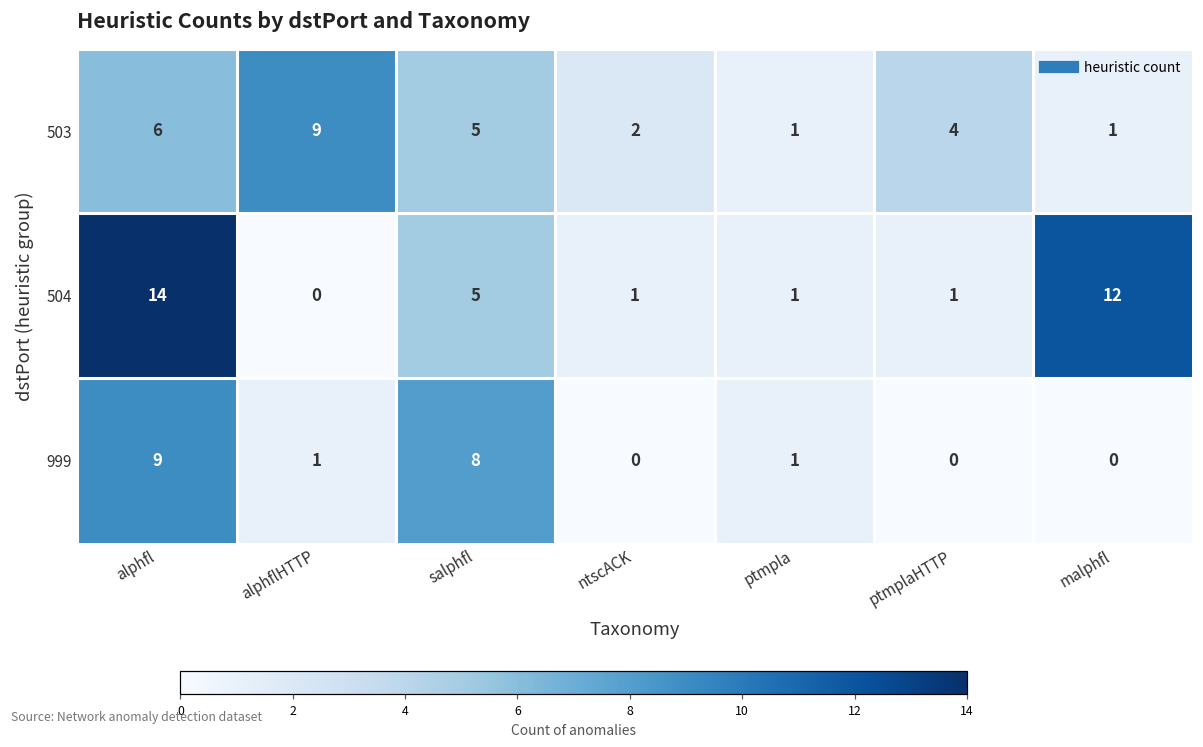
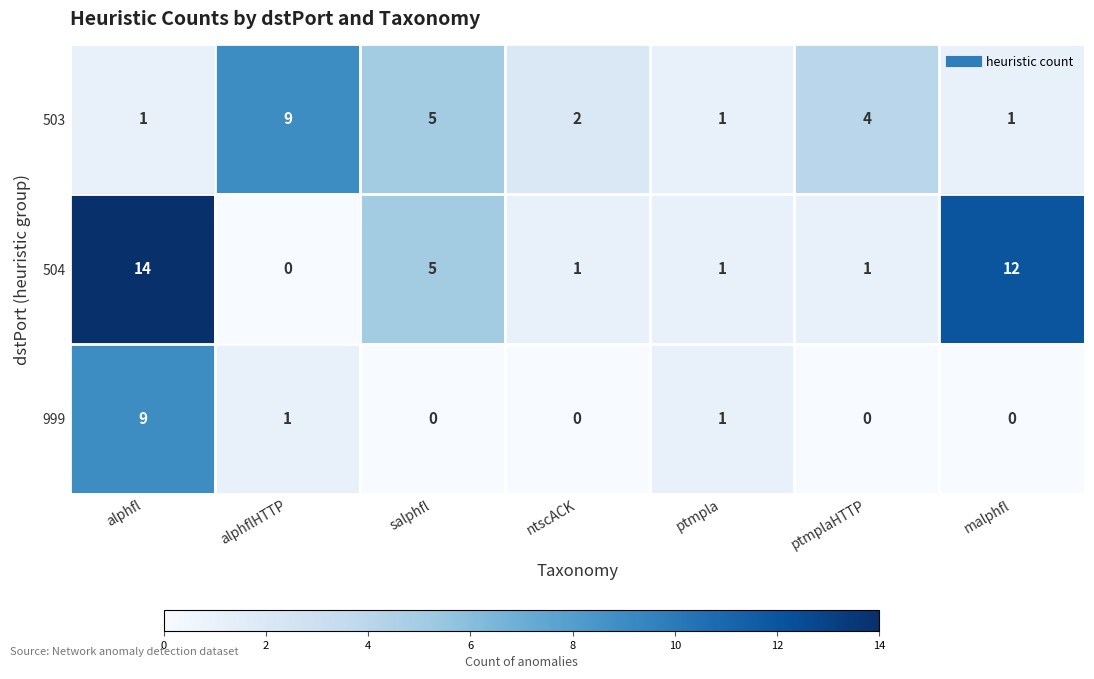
  {
    "503": {
-     "alphfl": 6,
+     "alphfl": 1,
      "alphflHTTP": 9,
      "salphfl": 5,
      "ntscACK": 2,
      "ptmpla": 1,
      "ptmplaHTTP": 4,
      "malphfl": 1
    },
    "504": {
      "alphfl": 14,
      "alphflHTTP": 0,
      "salphfl": 5,
      "ntscACK": 1,
      "ptmpla": 1,
      "ptmplaHTTP": 1,
      "malphfl": 12
    },
    "999": {
      "alphfl": 9,
      "alphflHTTP": 1,
-     "salphfl": 8,
+     "salphfl": 0,
      "ntscACK": 0,
      "ptmpla": 1,
      "ptmplaHTTP": 0,
      "malphfl": 0
    }
  }
